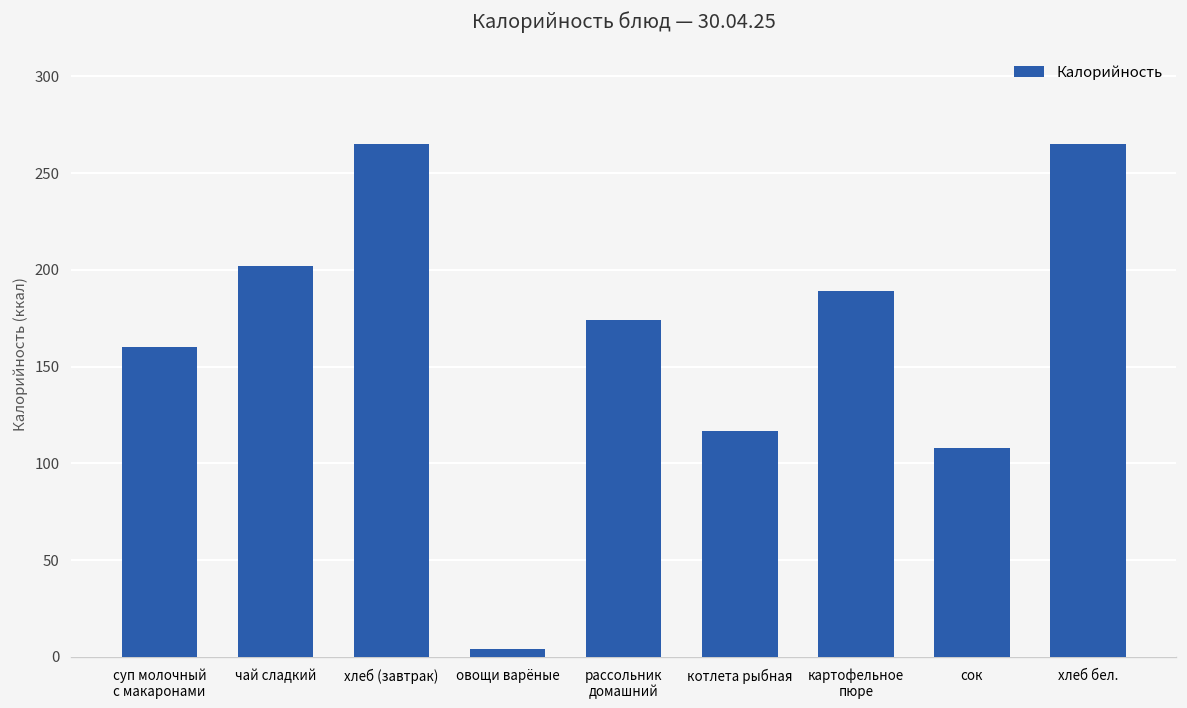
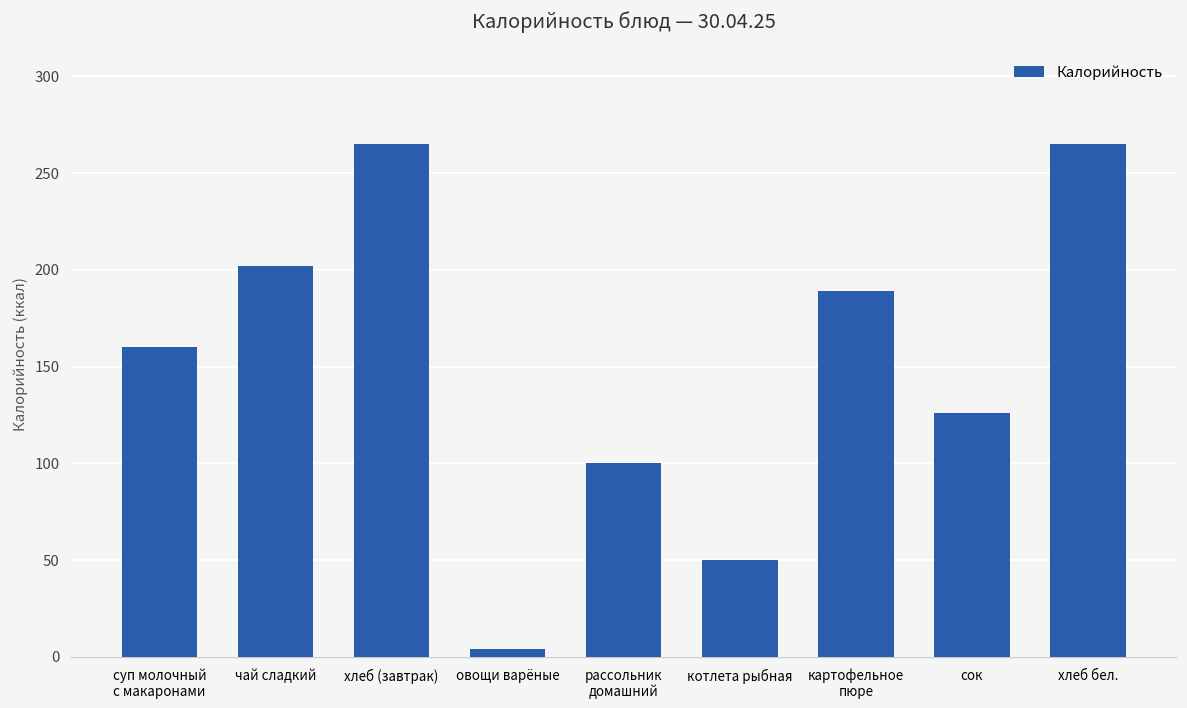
  {
    "суп молочный с макаронами": 160,
    "чай сладкий": 202,
    "хлеб (завтрак)": 265,
    "овощи варёные": 4,
-   "рассольник домашний": 174,
-   "котлета рыбная": 117,
+   "рассольник домашний": 100,
+   "котлета рыбная": 50,
    "картофельное пюре": 189,
-   "сок": 108,
+   "сок": 126,
    "хлеб бел.": 265
  }
